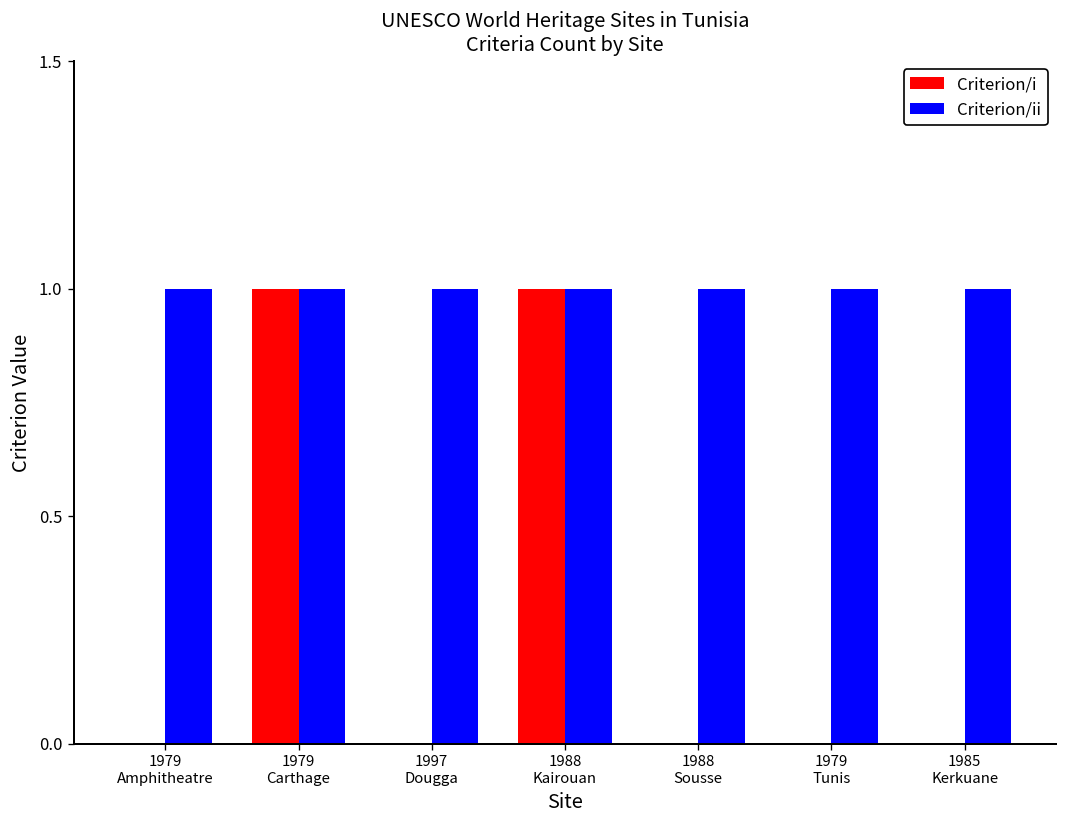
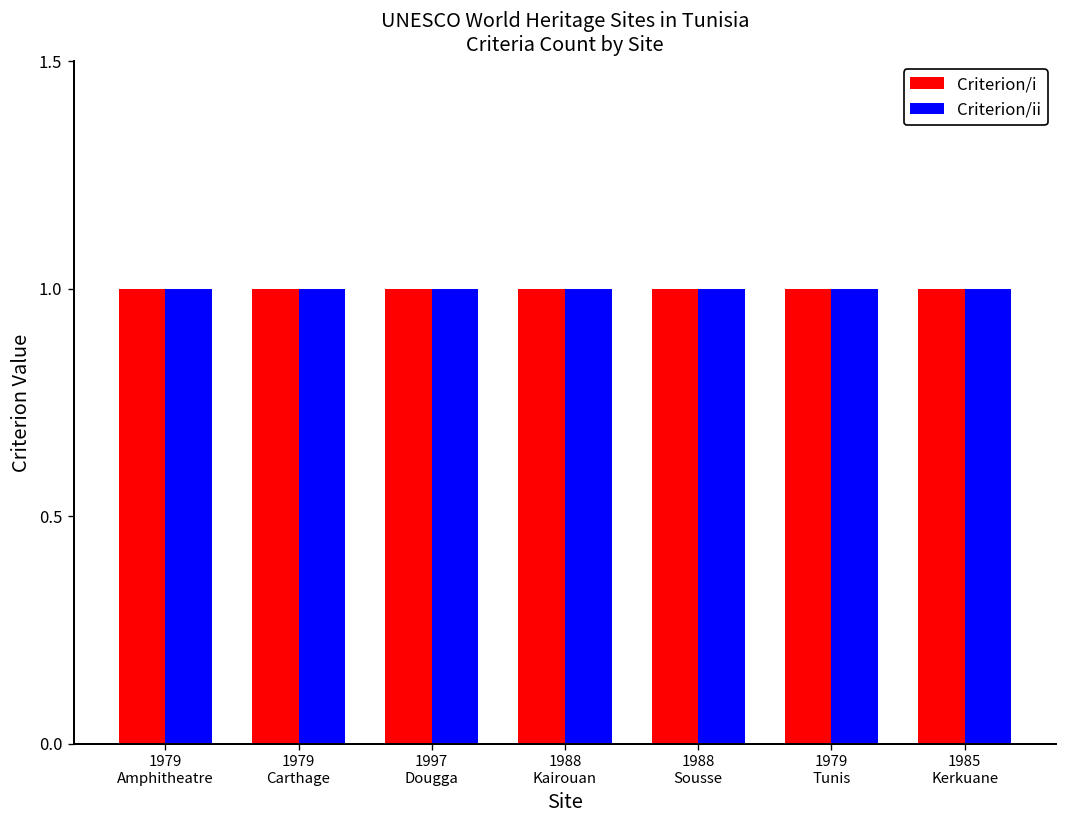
  {
    "Criterion/i": {
-     "1979 Amphitheatre": 0,
+     "1979 Amphitheatre": 1,
      "1979 Carthage": 1,
-     "1997 Dougga": 0,
+     "1997 Dougga": 1,
      "1988 Kairouan": 1,
-     "1988 Sousse": 0,
-     "1979 Tunis": 0,
-     "1985 Kerkuane": 0
+     "1988 Sousse": 1,
+     "1979 Tunis": 1,
+     "1985 Kerkuane": 1
    },
    "Criterion/ii": {
      "1979 Amphitheatre": 1,
      "1979 Carthage": 1,
      "1997 Dougga": 1,
      "1988 Kairouan": 1,
      "1988 Sousse": 1,
      "1979 Tunis": 1,
      "1985 Kerkuane": 1
    }
  }
